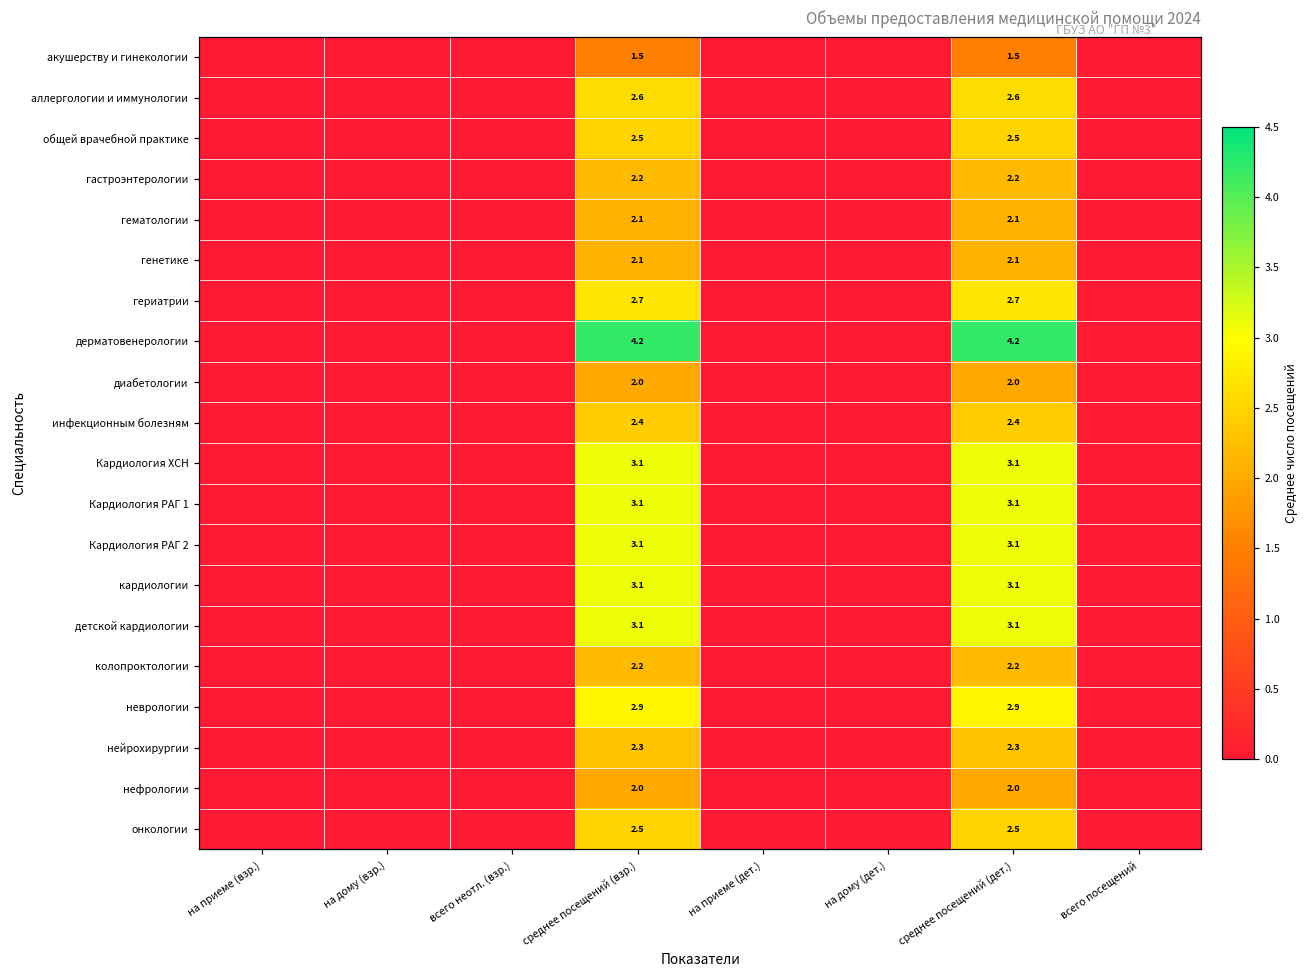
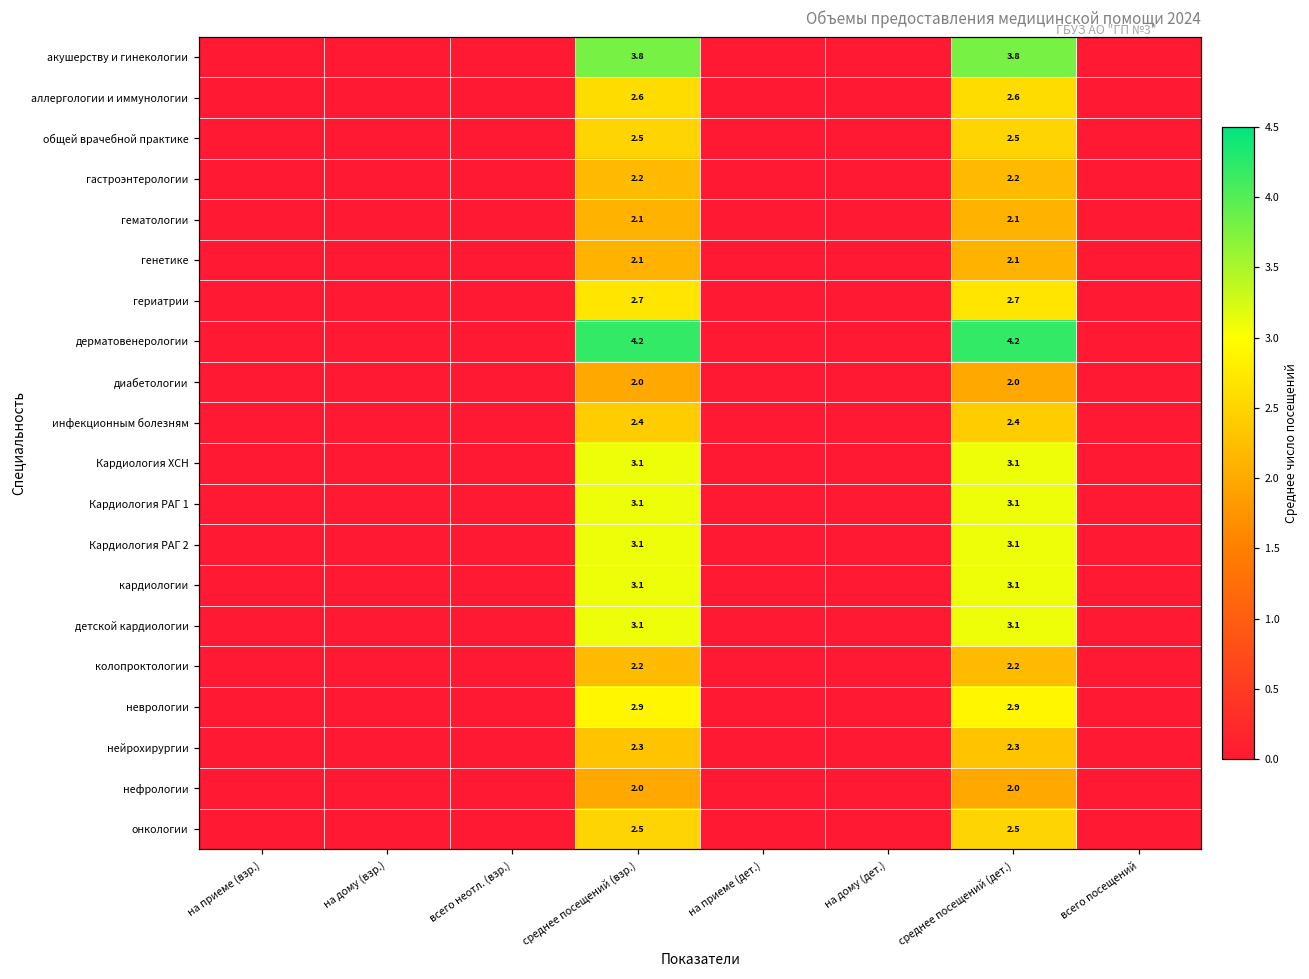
  {
    "акушерству и гинекологии": {
-     "среднее посещений (взр.)": 1.5,
-     "среднее посещений (дет.)": 1.5
+     "среднее посещений (взр.)": 3.8,
+     "среднее посещений (дет.)": 3.8
    },
    "аллергологии и иммунологии": {
      "среднее посещений (взр.)": 2.6,
      "среднее посещений (дет.)": 2.6
    },
    "общей врачебной практике": {
      "среднее посещений (взр.)": 2.5,
      "среднее посещений (дет.)": 2.5
    },
    "гастроэнтерологии": {
      "среднее посещений (взр.)": 2.2,
      "среднее посещений (дет.)": 2.2
    },
    "гематологии": {
      "среднее посещений (взр.)": 2.1,
      "среднее посещений (дет.)": 2.1
    },
    "генетике": {
      "среднее посещений (взр.)": 2.1,
      "среднее посещений (дет.)": 2.1
    },
    "гериатрии": {
      "среднее посещений (взр.)": 2.7,
      "среднее посещений (дет.)": 2.7
    },
    "дерматовенерологии": {
      "среднее посещений (взр.)": 4.2,
      "среднее посещений (дет.)": 4.2
    },
    "диабетологии": {
      "среднее посещений (взр.)": 2.0,
      "среднее посещений (дет.)": 2.0
    },
    "инфекционным болезням": {
      "среднее посещений (взр.)": 2.4,
      "среднее посещений (дет.)": 2.4
    },
    "Кардиология ХСН": {
      "среднее посещений (взр.)": 3.1,
      "среднее посещений (дет.)": 3.1
    },
    "Кардиология РАГ 1": {
      "среднее посещений (взр.)": 3.1,
      "среднее посещений (дет.)": 3.1
    },
    "Кардиология РАГ 2": {
      "среднее посещений (взр.)": 3.1,
      "среднее посещений (дет.)": 3.1
    },
    "кардиологии": {
      "среднее посещений (взр.)": 3.1,
      "среднее посещений (дет.)": 3.1
    },
    "детской кардиологии": {
      "среднее посещений (взр.)": 3.1,
      "среднее посещений (дет.)": 3.1
    },
    "колопроктологии": {
      "среднее посещений (взр.)": 2.2,
      "среднее посещений (дет.)": 2.2
    },
    "неврологии": {
      "среднее посещений (взр.)": 2.9,
      "среднее посещений (дет.)": 2.9
    },
    "нейрохирургии": {
      "среднее посещений (взр.)": 2.3,
      "среднее посещений (дет.)": 2.3
    },
    "нефрологии": {
      "среднее посещений (взр.)": 2.0,
      "среднее посещений (дет.)": 2.0
    },
    "онкологии": {
      "среднее посещений (взр.)": 2.5,
      "среднее посещений (дет.)": 2.5
    }
  }
